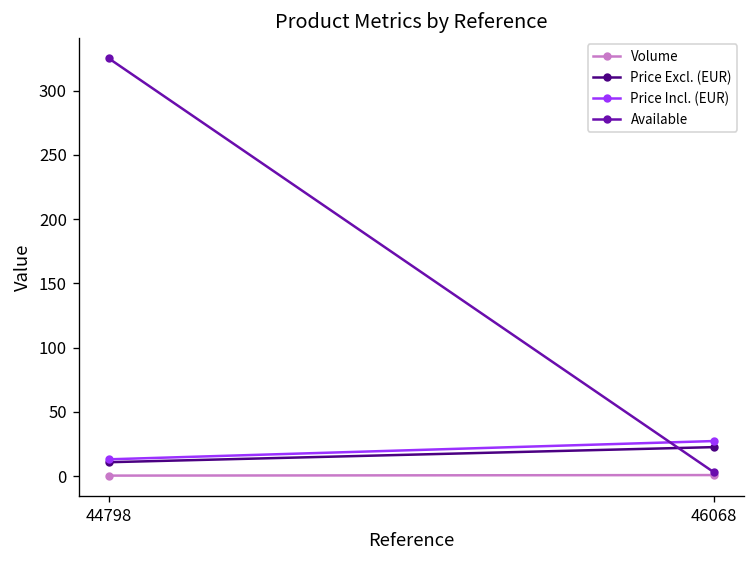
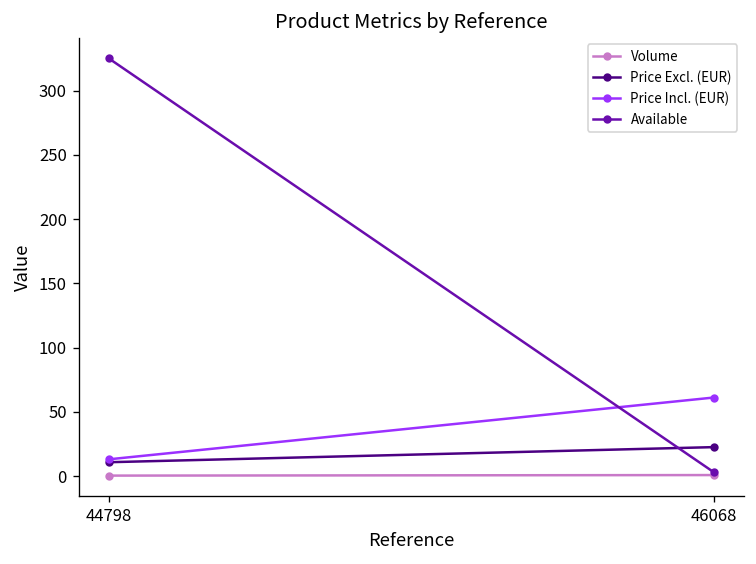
  {
    "Volume": {
      "44798": 0
    },
    "Price Incl. (EUR)": {
-     "46068": 27
+     "46068": 61
    }
  }
